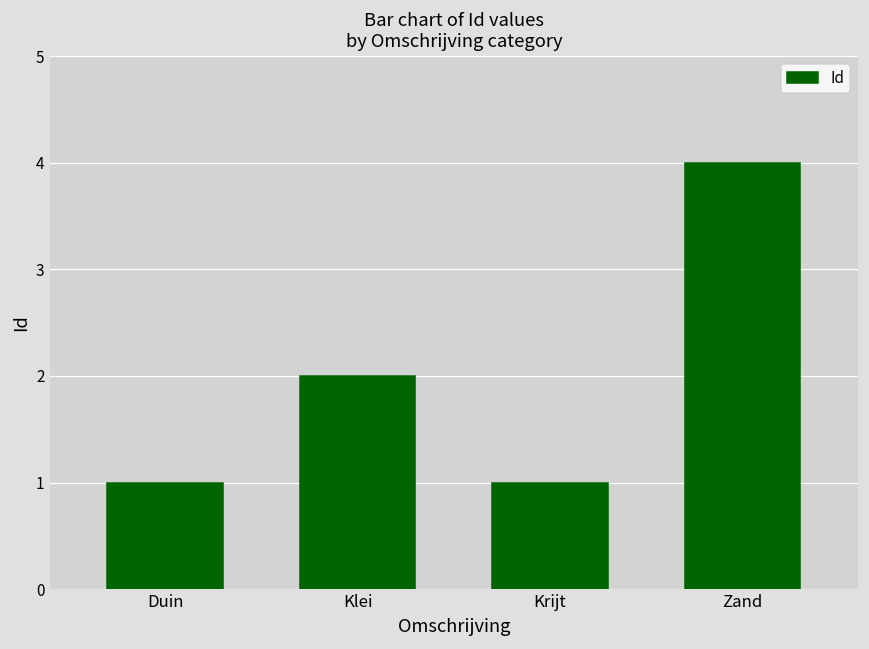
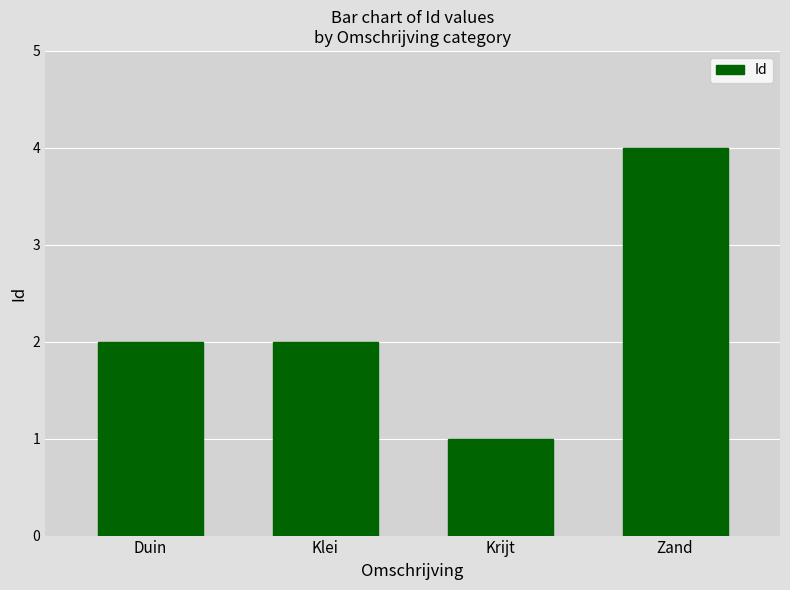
  {
-   "Duin": 1,
+   "Duin": 2,
    "Klei": 2,
    "Krijt": 1,
    "Zand": 4
  }
